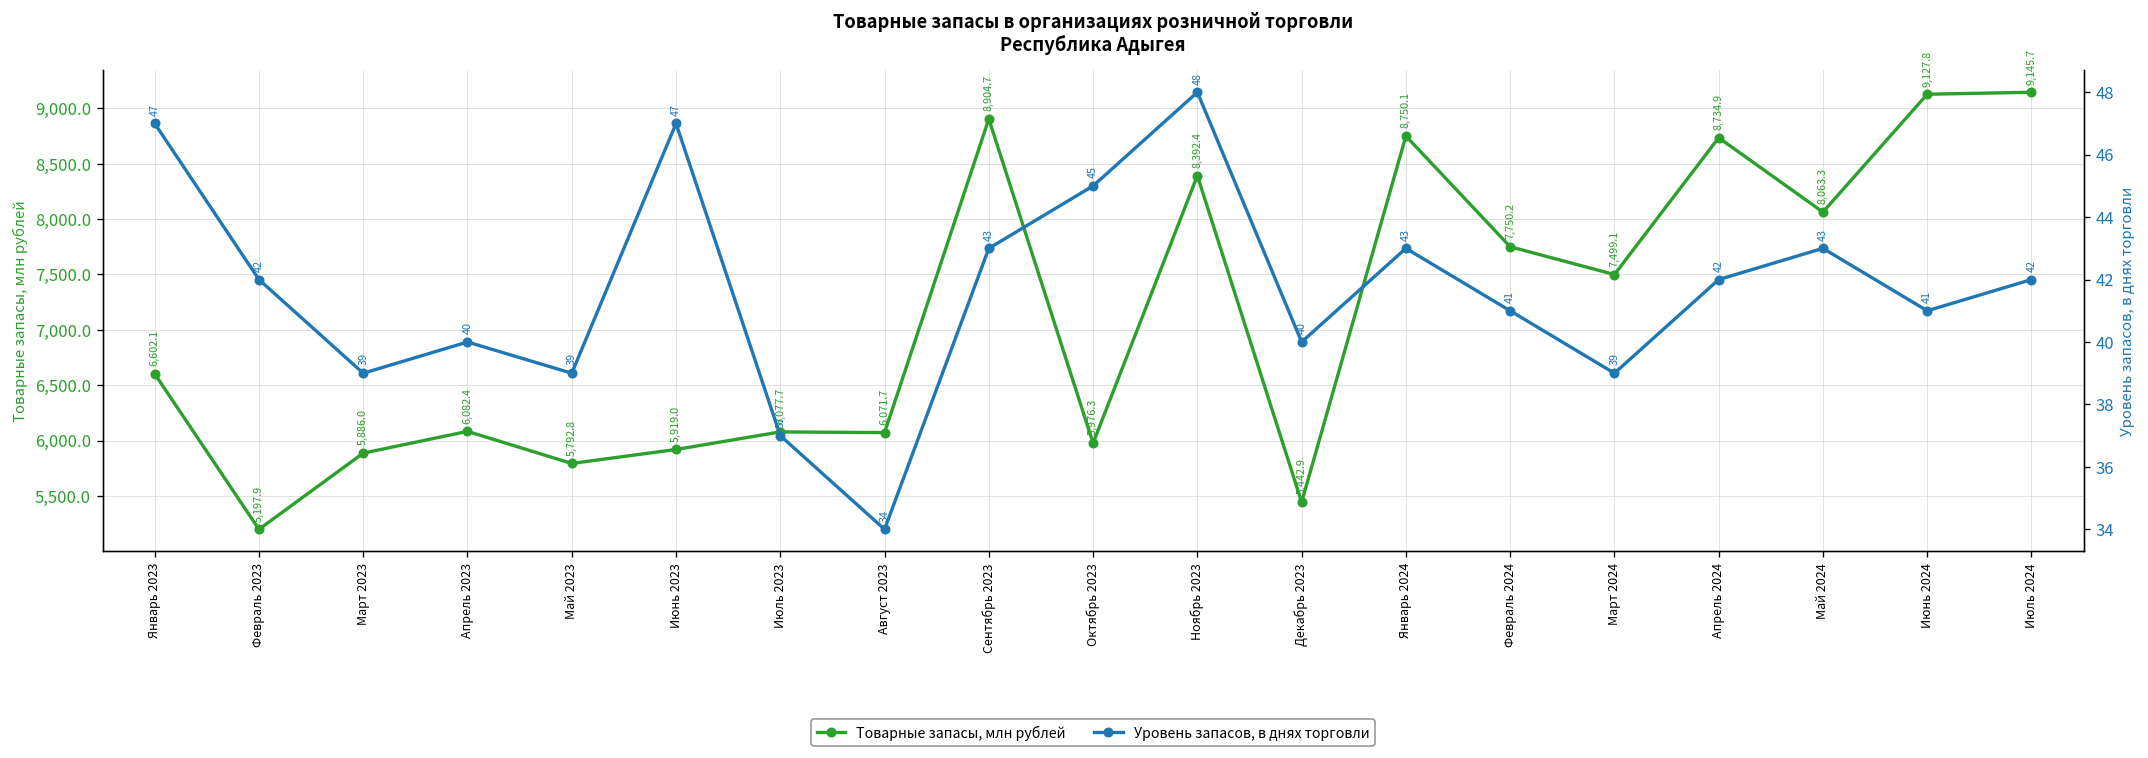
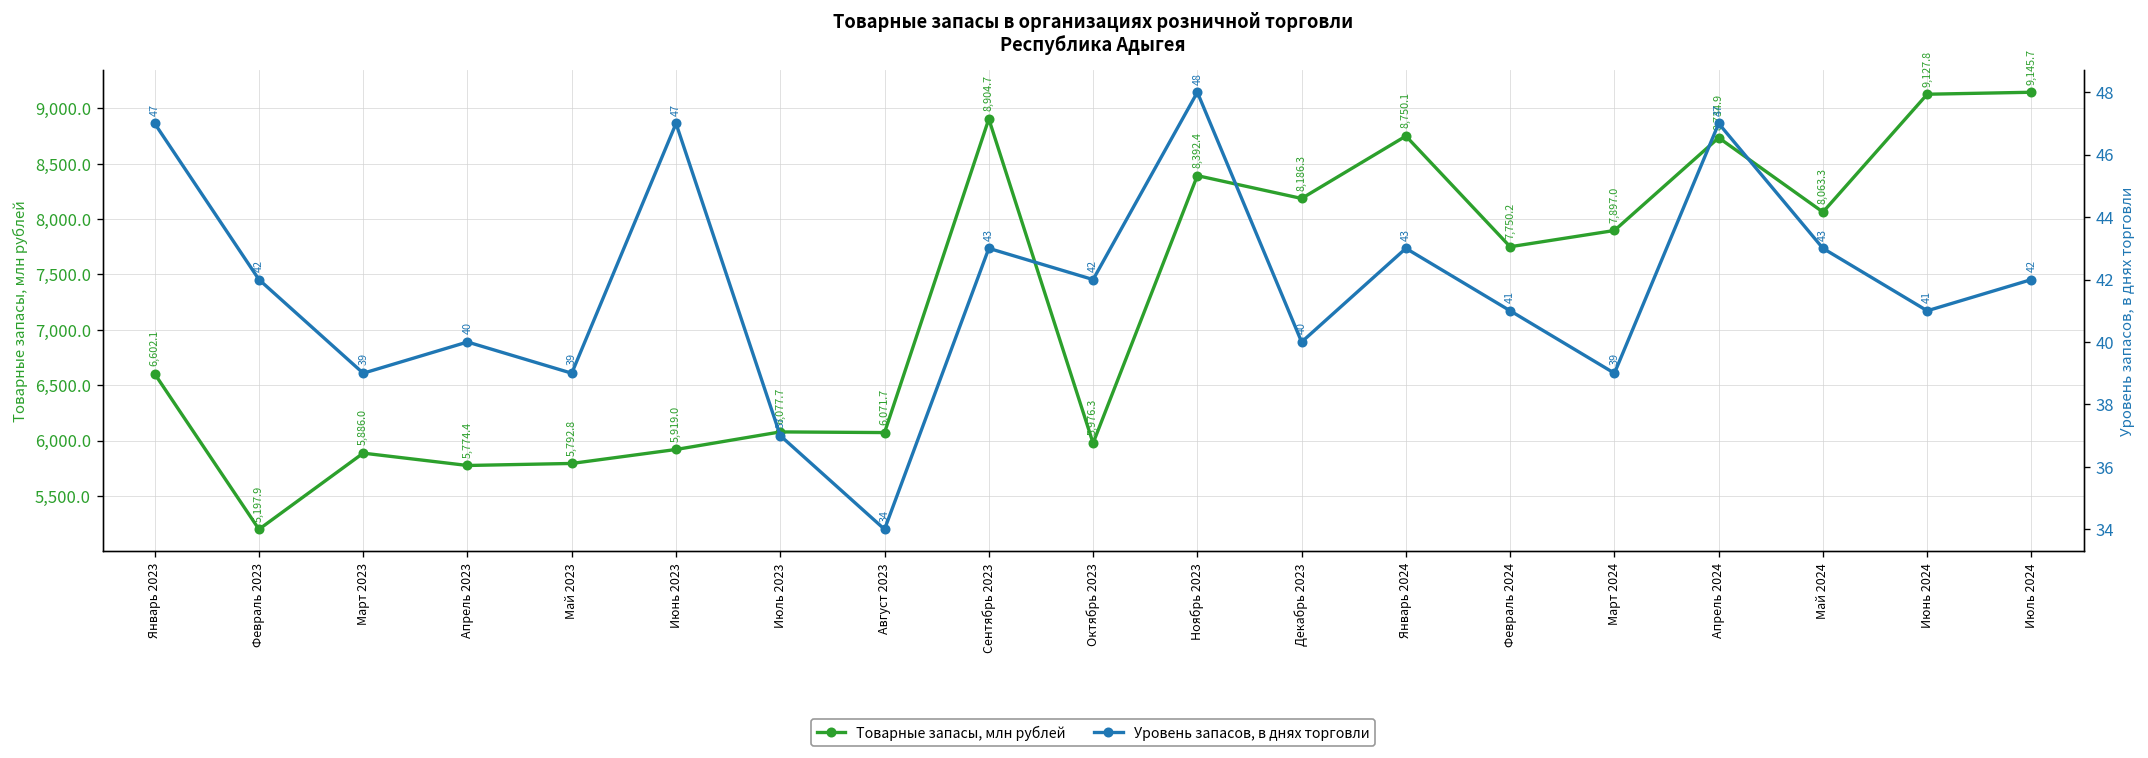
  {
    "Товарные запасы, млн рублей": {
      "Январь 2023": "6,602.1",
      "Февраль 2023": "5,197.9",
      "Март 2023": "5,886.0",
-     "Апрель 2023": "6,082.4",
+     "Апрель 2023": "5,774.4",
      "Май 2023": "5,792.8",
      "Июнь 2023": "5,919.0",
      "Август 2023": "6,071.7",
      "Сентябрь 2023": "8,904.7",
      "Октябрь 2023": "5,976.3",
      "Ноябрь 2023": "8,392.4",
-     "Декабрь 2023": "5,442.9",
+     "Декабрь 2023": "8,186.3",
      "Январь 2024": "8,750.1",
      "Февраль 2024": "7,750.2",
-     "Март 2024": "7,499.1",
+     "Март 2024": "7,897.0",
      "Апрель 2024": "8,734.9",
      "Май 2024": "8,063.3",
      "Июнь 2024": "9,127.8",
      "Июль 2024": "9,145.7"
    },
    "Уровень запасов, в днях торговли": {
      "Январь 2023": "47",
      "Февраль 2023": "42",
      "Март 2023": "39",
      "Апрель 2023": "40",
      "Май 2023": "39",
      "Июнь 2023": "47",
      "Август 2023": "34",
      "Сентябрь 2023": "43",
-     "Октябрь 2023": "45",
+     "Октябрь 2023": "42",
      "Ноябрь 2023": "48",
      "Декабрь 2023": "40",
      "Январь 2024": "43",
      "Февраль 2024": "41",
      "Март 2024": "39",
-     "Апрель 2024": "42",
+     "Апрель 2024": "47",
      "Май 2024": "43",
      "Июнь 2024": "41",
      "Июль 2024": "42"
    }
  }
